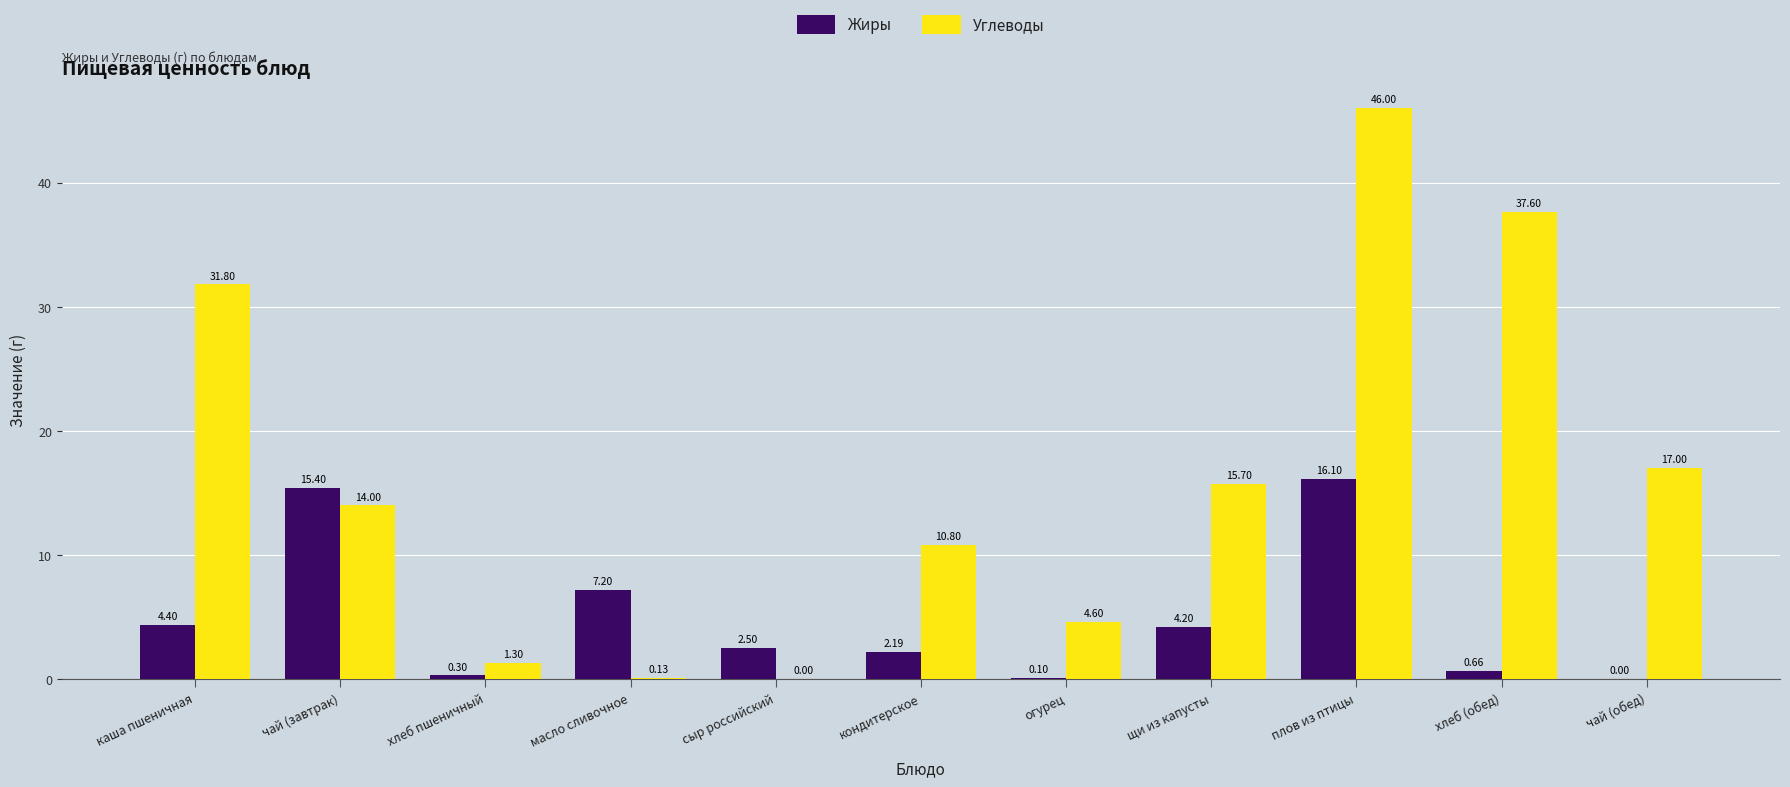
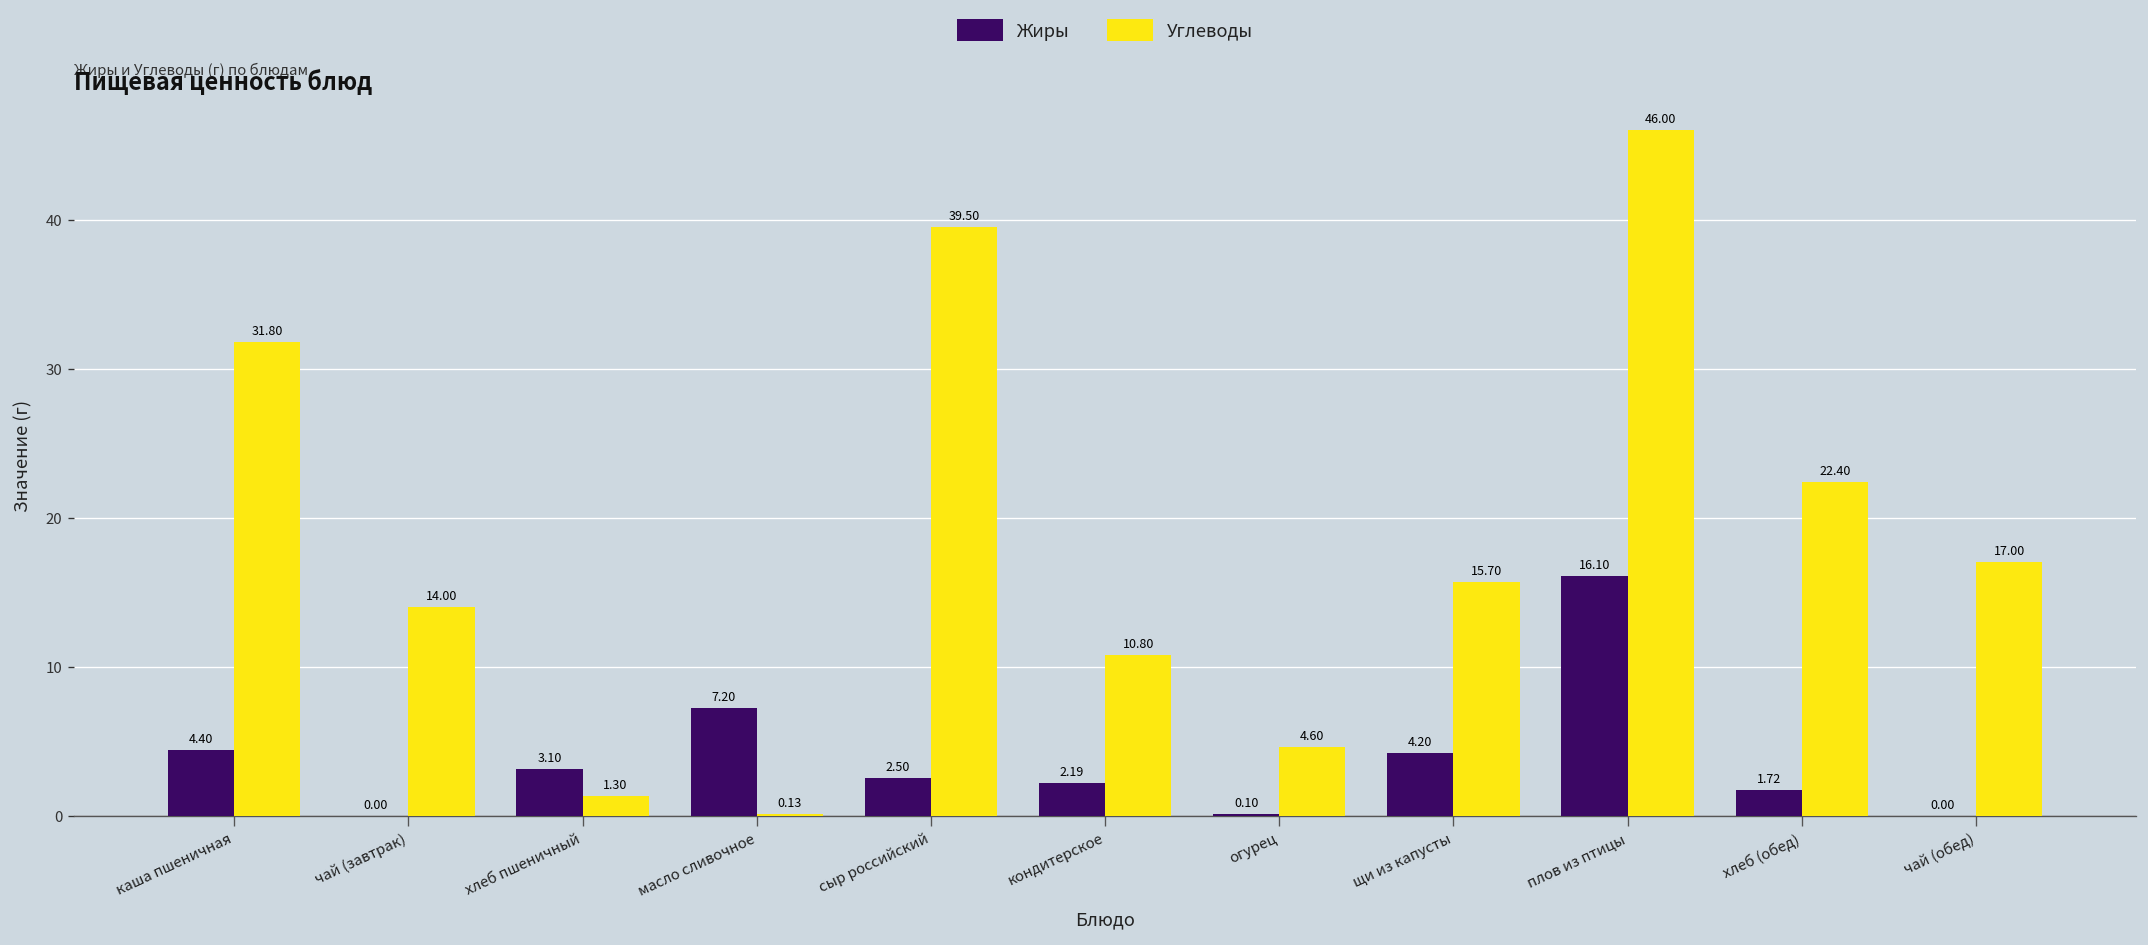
  {
    "Жиры": {
      "каша пшеничная": 4.40,
-     "чай (завтрак)": 15.40,
-     "хлеб пшеничный": 0.30,
+     "чай (завтрак)": 0.00,
+     "хлеб пшеничный": 3.10,
      "масло сливочное": 7.20,
      "сыр российский": 2.50,
      "кондитерское": 2.19,
      "огурец": 0.10,
      "щи из капусты": 4.20,
      "плов из птицы": 16.10,
-     "хлеб (обед)": 0.66,
+     "хлеб (обед)": 1.72,
      "чай (обед)": 0.00
    },
    "Углеводы": {
      "каша пшеничная": 31.80,
      "чай (завтрак)": 14.00,
      "хлеб пшеничный": 1.30,
      "масло сливочное": 0.13,
-     "сыр российский": 0.00,
+     "сыр российский": 39.50,
      "кондитерское": 10.80,
      "огурец": 4.60,
      "щи из капусты": 15.70,
      "плов из птицы": 46.00,
-     "хлеб (обед)": 37.60,
+     "хлеб (обед)": 22.40,
      "чай (обед)": 17.00
    }
  }
